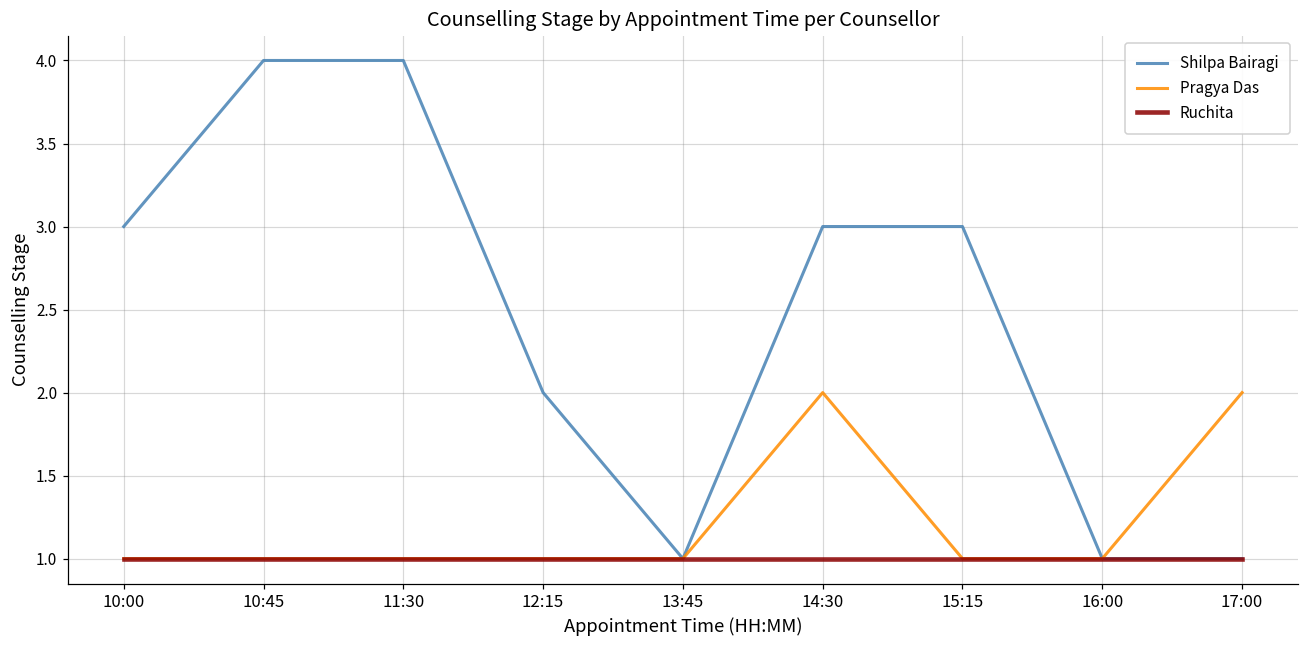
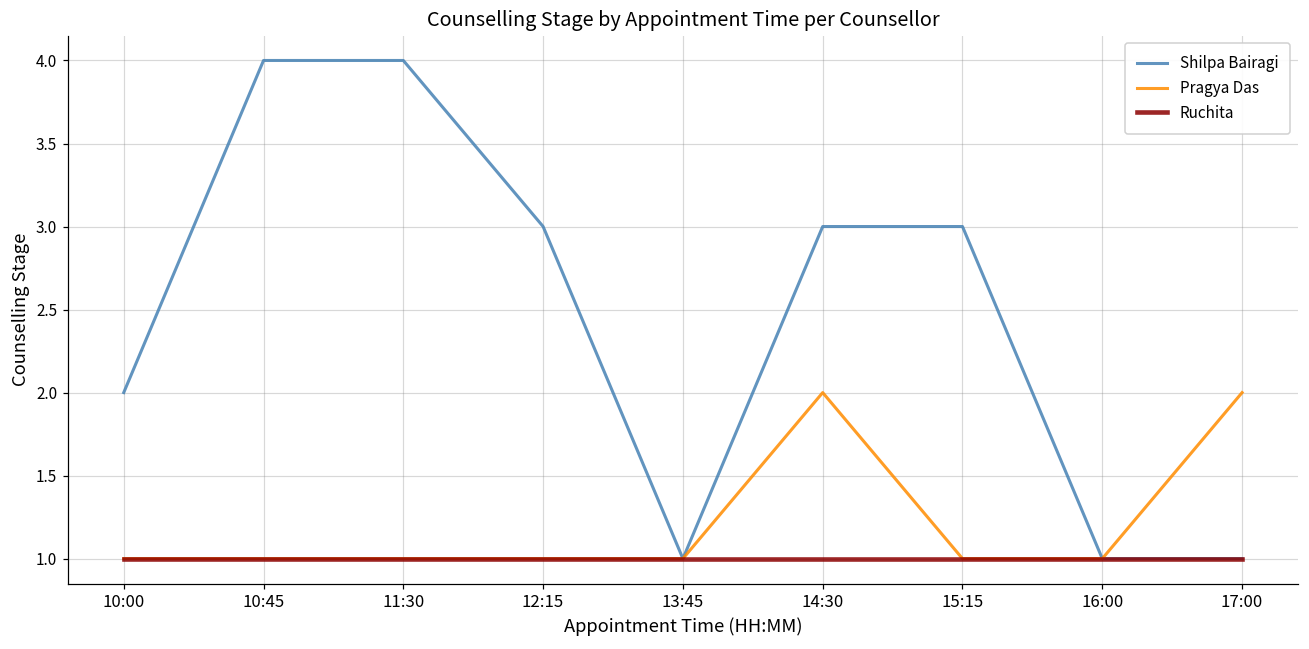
  {
    "Shilpa Bairagi": {
-     "10:00": 3,
+     "10:00": 2,
      "10:45": 4,
      "11:30": 4,
-     "12:15": 2,
+     "12:15": 3,
      "14:30": 3,
      "15:15": 3
    },
    "Pragya Das": {
      "14:30": 2,
      "17:00": 2
    },
    "Ruchita": {
      "14:30": 1
    }
  }
